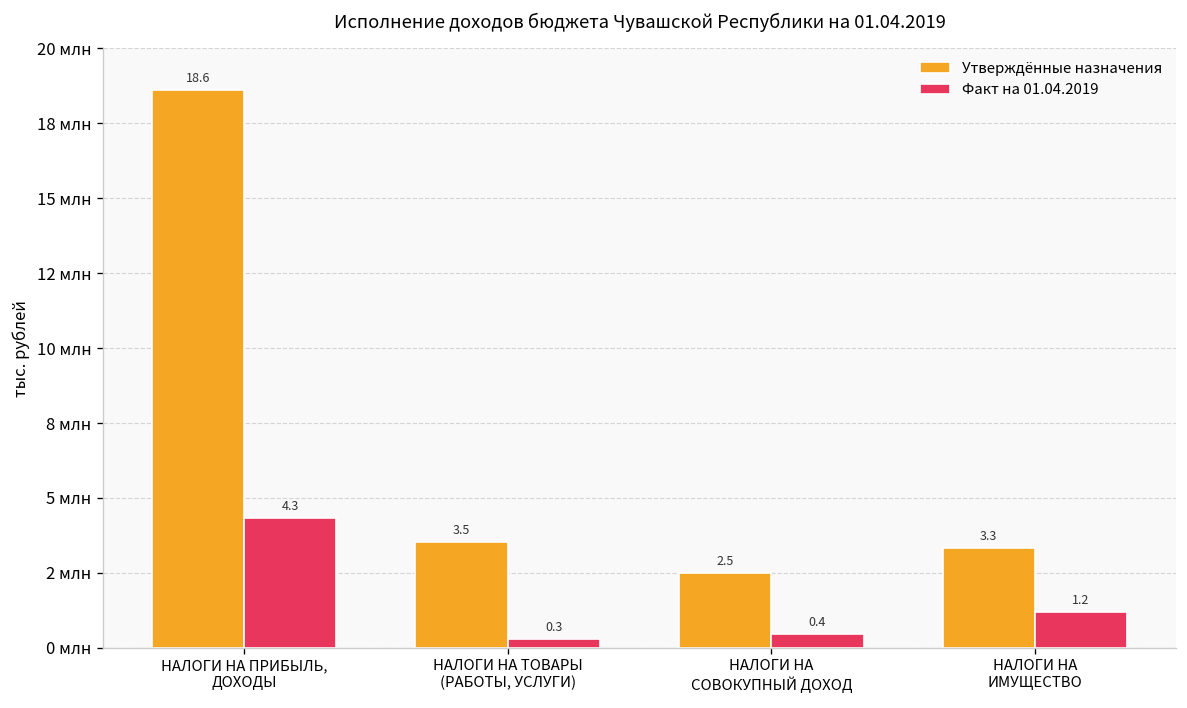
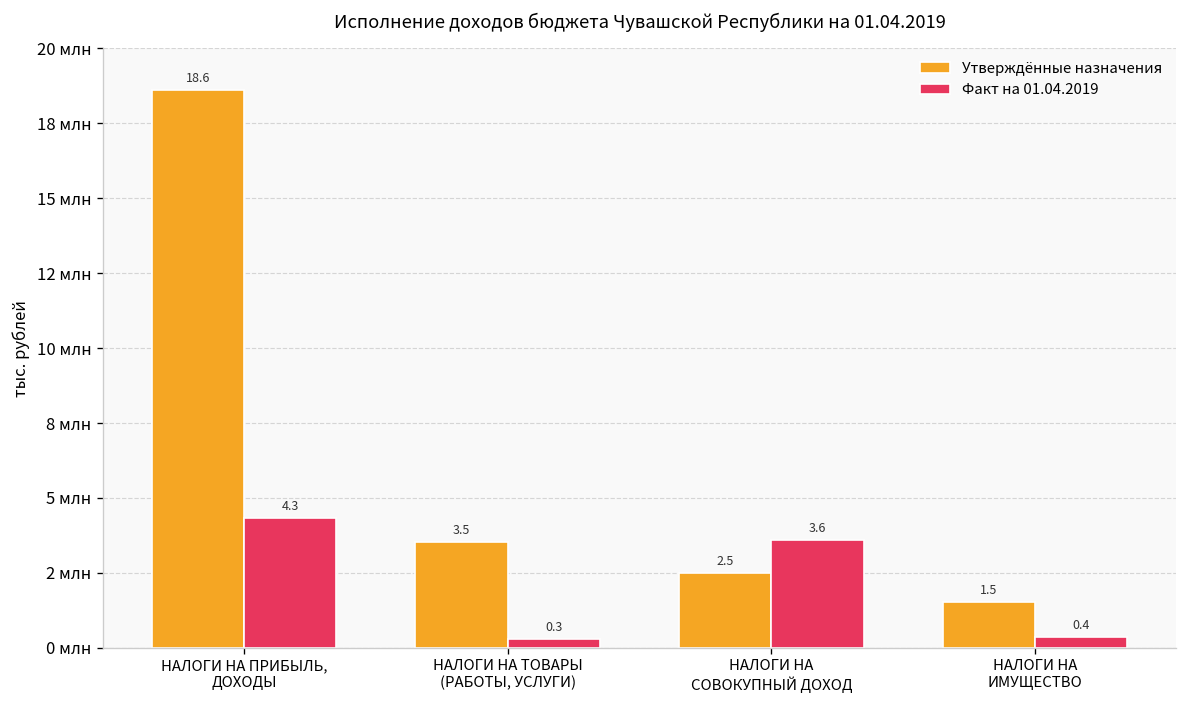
  {
    "Утверждённые назначения": {
-     "НАЛОГИ НА ИМУЩЕСТВО": 3.3
+     "НАЛОГИ НА ИМУЩЕСТВО": 1.5
    },
    "Факт на 01.04.2019": {
-     "НАЛОГИ НА СОВОКУПНЫЙ ДОХОД": 0.4,
-     "НАЛОГИ НА ИМУЩЕСТВО": 1.2
+     "НАЛОГИ НА СОВОКУПНЫЙ ДОХОД": 3.6,
+     "НАЛОГИ НА ИМУЩЕСТВО": 0.4
    }
  }
